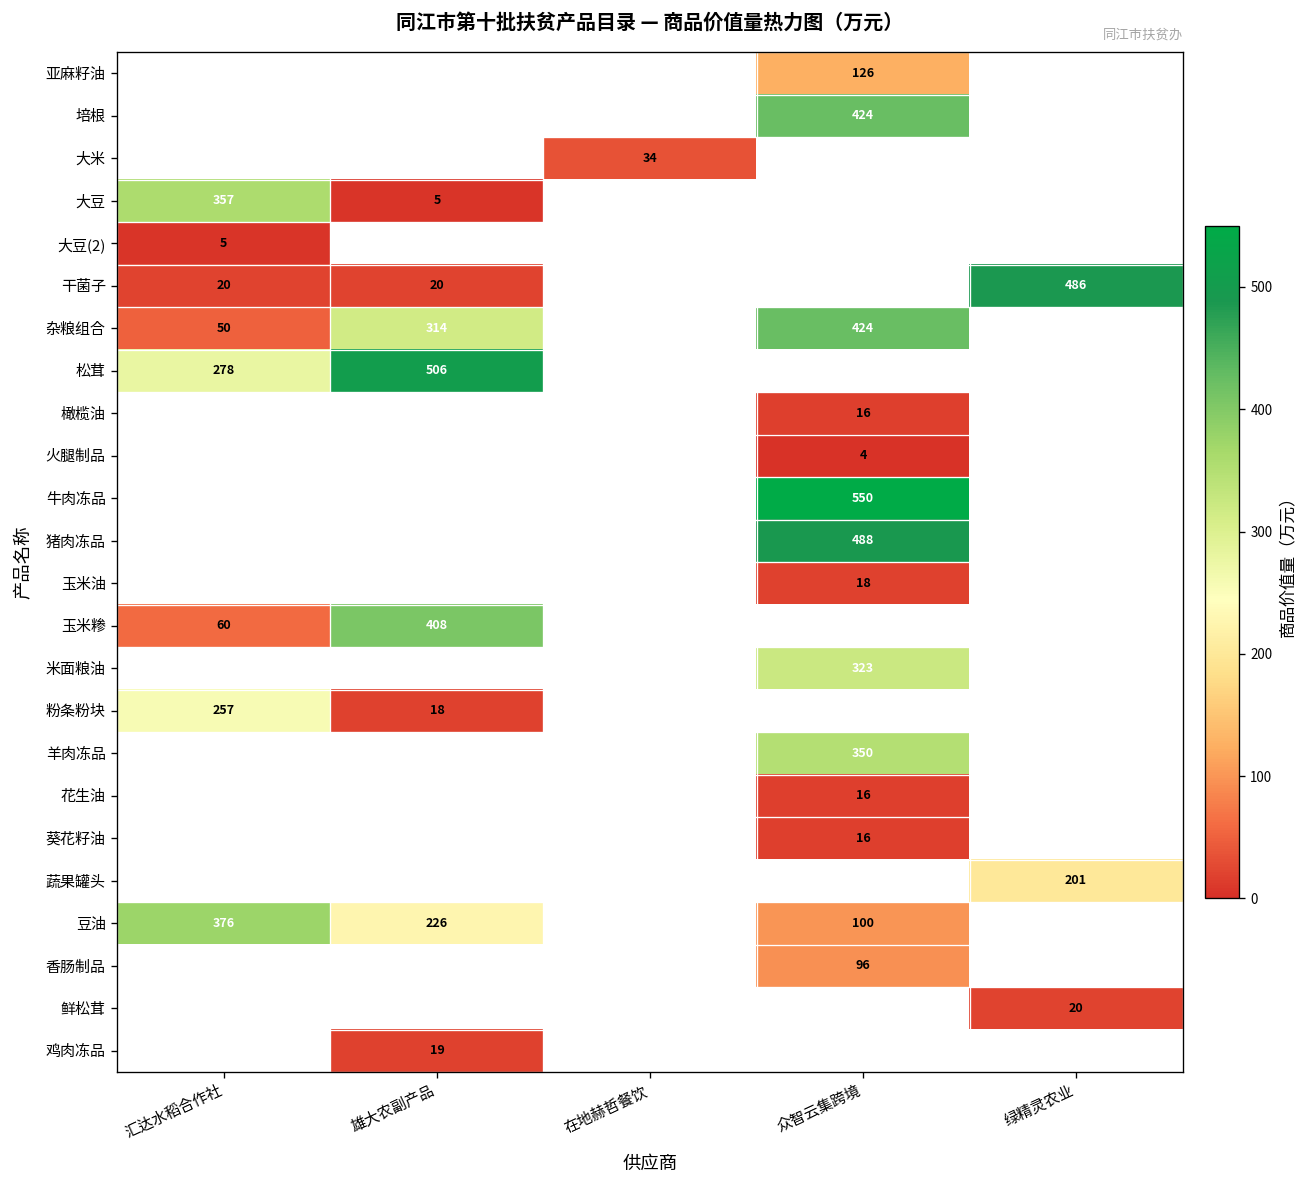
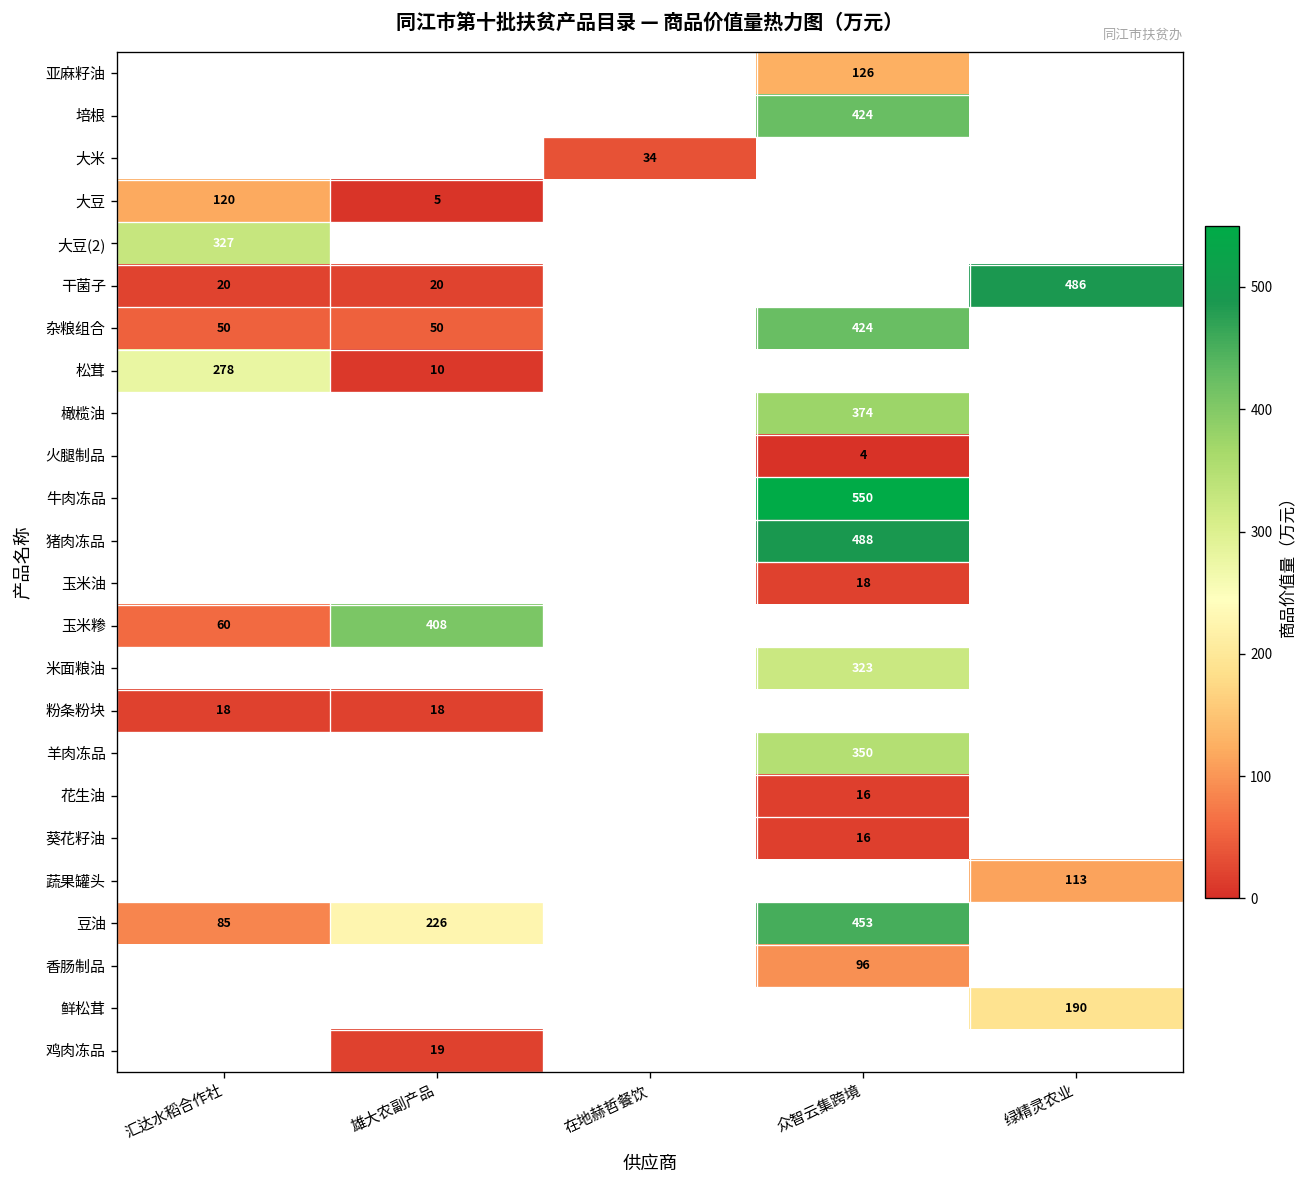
  {
    "亚麻籽油": {
      "众智云集跨境": 126
    },
    "培根": {
      "众智云集跨境": 424
    },
    "大米": {
      "在地赫哲餐饮": 34
    },
    "大豆": {
-     "汇达水稻合作社": 357,
+     "汇达水稻合作社": 120,
      "雄大农副产品": 5
    },
    "大豆(2)": {
-     "汇达水稻合作社": 5
+     "汇达水稻合作社": 327
    },
    "干菌子": {
      "汇达水稻合作社": 20,
      "雄大农副产品": 20,
      "绿精灵农业": 486
    },
    "杂粮组合": {
      "汇达水稻合作社": 50,
-     "雄大农副产品": 314,
+     "雄大农副产品": 50,
      "众智云集跨境": 424
    },
    "松茸": {
      "汇达水稻合作社": 278,
-     "雄大农副产品": 506
+     "雄大农副产品": 10
    },
    "橄榄油": {
-     "众智云集跨境": 16
+     "众智云集跨境": 374
    },
    "火腿制品": {
      "众智云集跨境": 4
    },
    "牛肉冻品": {
      "众智云集跨境": 550
    },
    "猪肉冻品": {
      "众智云集跨境": 488
    },
    "玉米油": {
      "众智云集跨境": 18
    },
    "玉米糁": {
      "汇达水稻合作社": 60,
      "雄大农副产品": 408
    },
    "米面粮油": {
      "众智云集跨境": 323
    },
    "粉条粉块": {
-     "汇达水稻合作社": 257,
+     "汇达水稻合作社": 18,
      "雄大农副产品": 18
    },
    "羊肉冻品": {
      "众智云集跨境": 350
    },
    "花生油": {
      "众智云集跨境": 16
    },
    "葵花籽油": {
      "众智云集跨境": 16
    },
    "蔬果罐头": {
-     "绿精灵农业": 201
+     "绿精灵农业": 113
    },
    "豆油": {
-     "汇达水稻合作社": 376,
+     "汇达水稻合作社": 85,
      "雄大农副产品": 226,
-     "众智云集跨境": 100
+     "众智云集跨境": 453
    },
    "香肠制品": {
      "众智云集跨境": 96
    },
    "鲜松茸": {
-     "绿精灵农业": 20
+     "绿精灵农业": 190
    },
    "鸡肉冻品": {
      "雄大农副产品": 19
    }
  }
